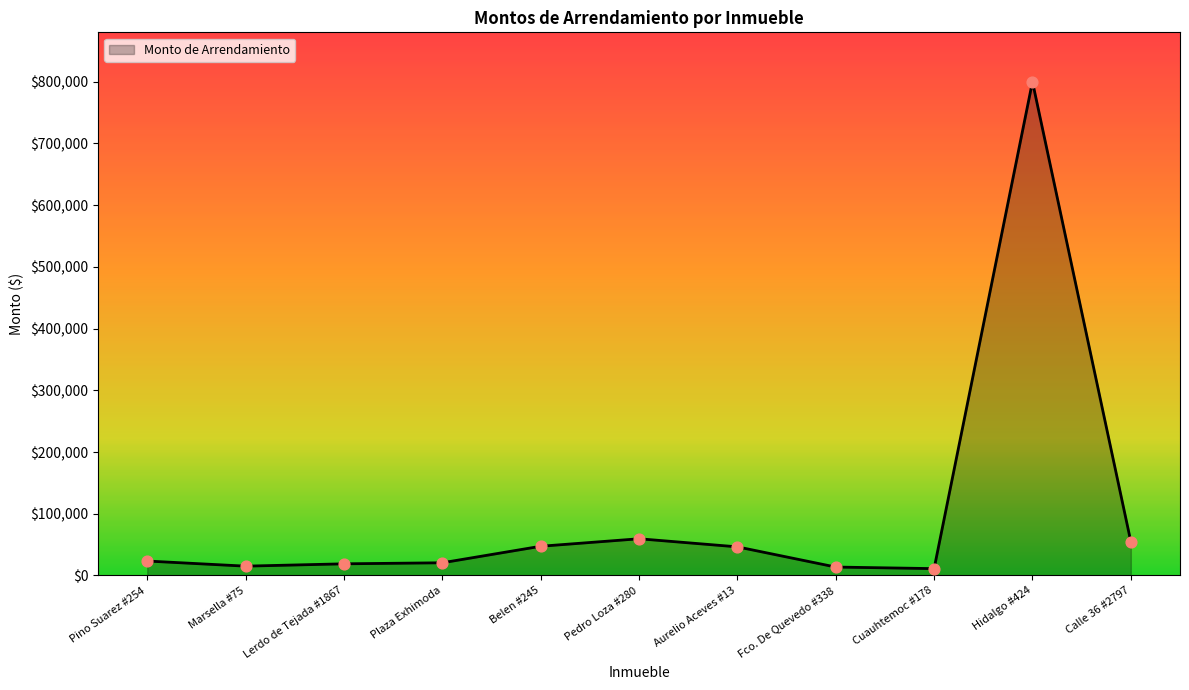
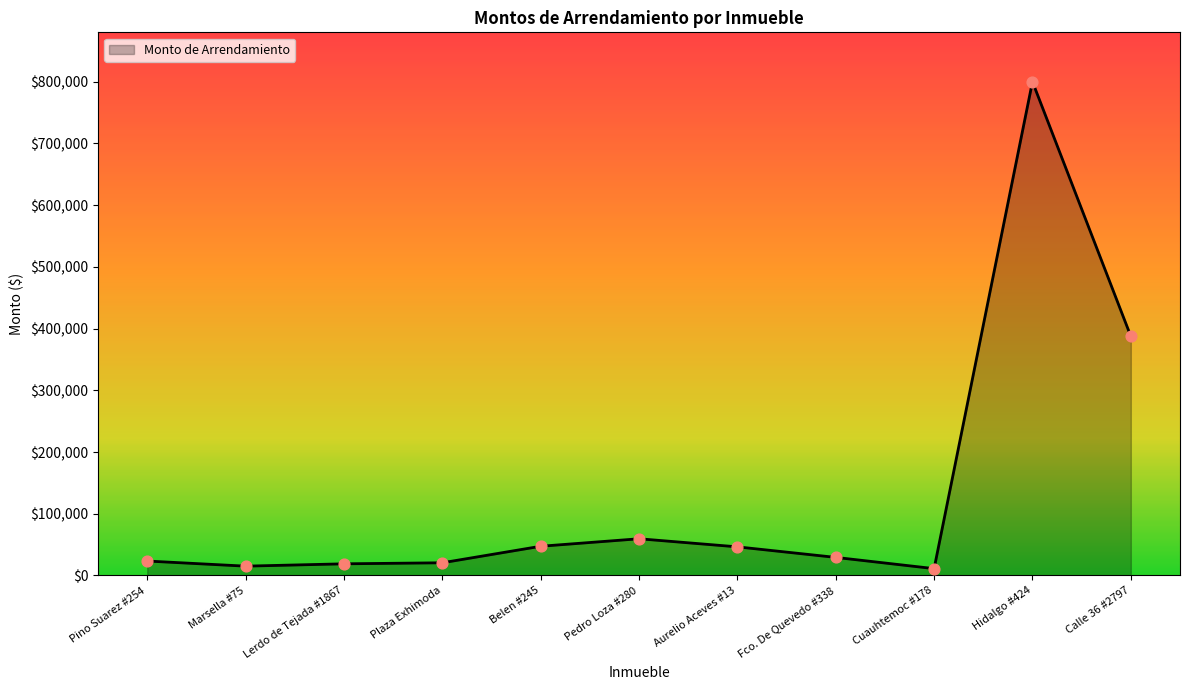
  {
    "Pino Suarez #254": "$20,000",
    "Marsella #75": "$20,000",
    "Lerdo de Tejada #1867": "$20,000",
    "Plaza Exhimoda": "$20,000",
    "Belen #245": "$50,000",
    "Pedro Loza #280": "$60,000",
    "Aurelio Aceves #13": "$50,000",
-   "Fco. De Quevedo #338": "$10,000",
+   "Fco. De Quevedo #338": "$30,000",
    "Cuauhtemoc #178": "$10,000",
    "Hidalgo #424": "$800,000",
-   "Calle 36 #2797": "$50,000"
+   "Calle 36 #2797": "$390,000"
  }
